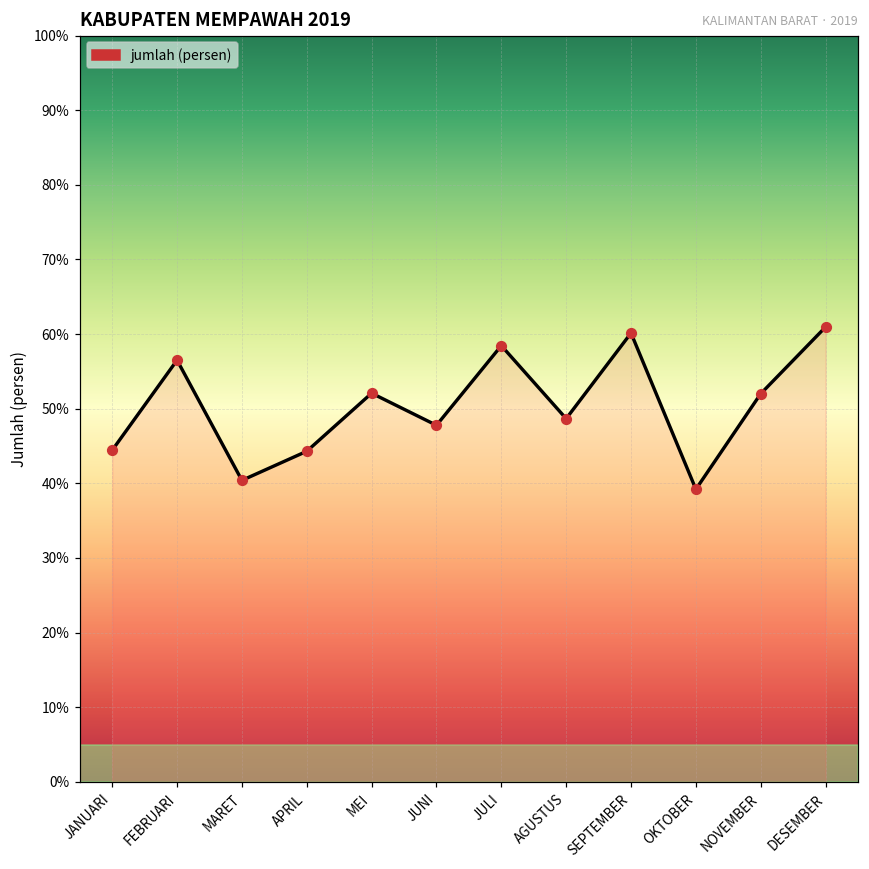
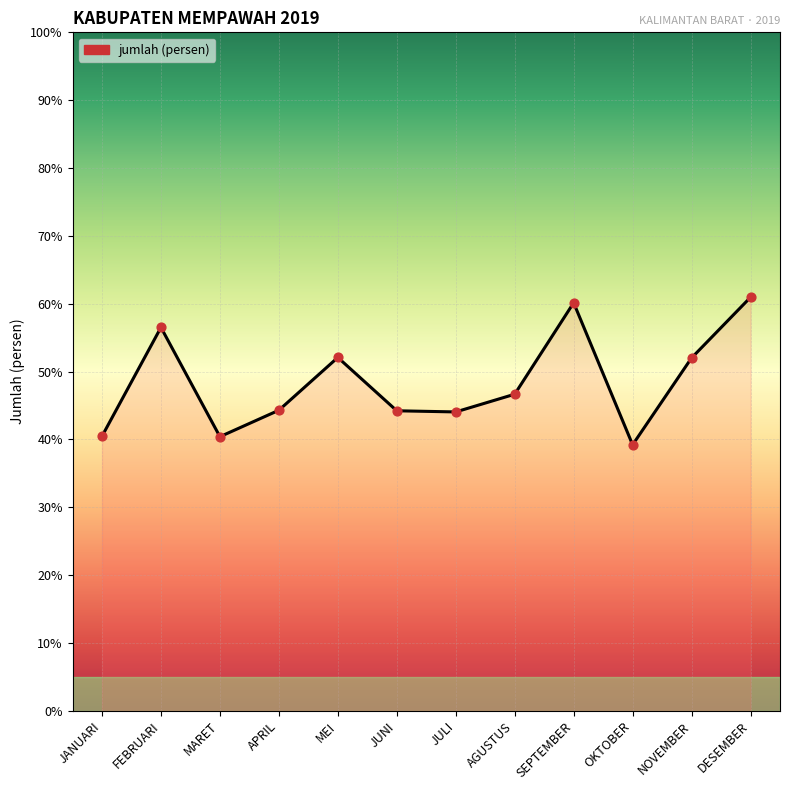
  {
-   "JANUARI": "44%",
+   "JANUARI": "40%",
    "FEBRUARI": "57%",
    "MARET": "40%",
    "APRIL": "44%",
    "MEI": "52%",
-   "JUNI": "48%",
-   "JULI": "58%",
-   "AGUSTUS": "49%",
+   "JUNI": "44%",
+   "JULI": "44%",
+   "AGUSTUS": "47%",
    "SEPTEMBER": "60%",
    "OKTOBER": "39%",
    "NOVEMBER": "52%",
    "DESEMBER": "61%"
  }
